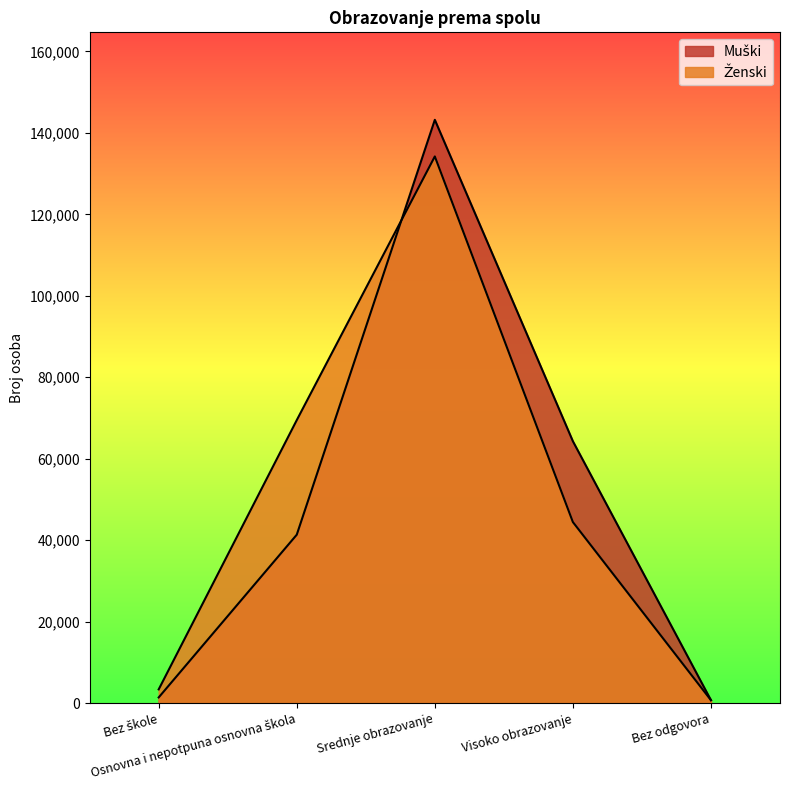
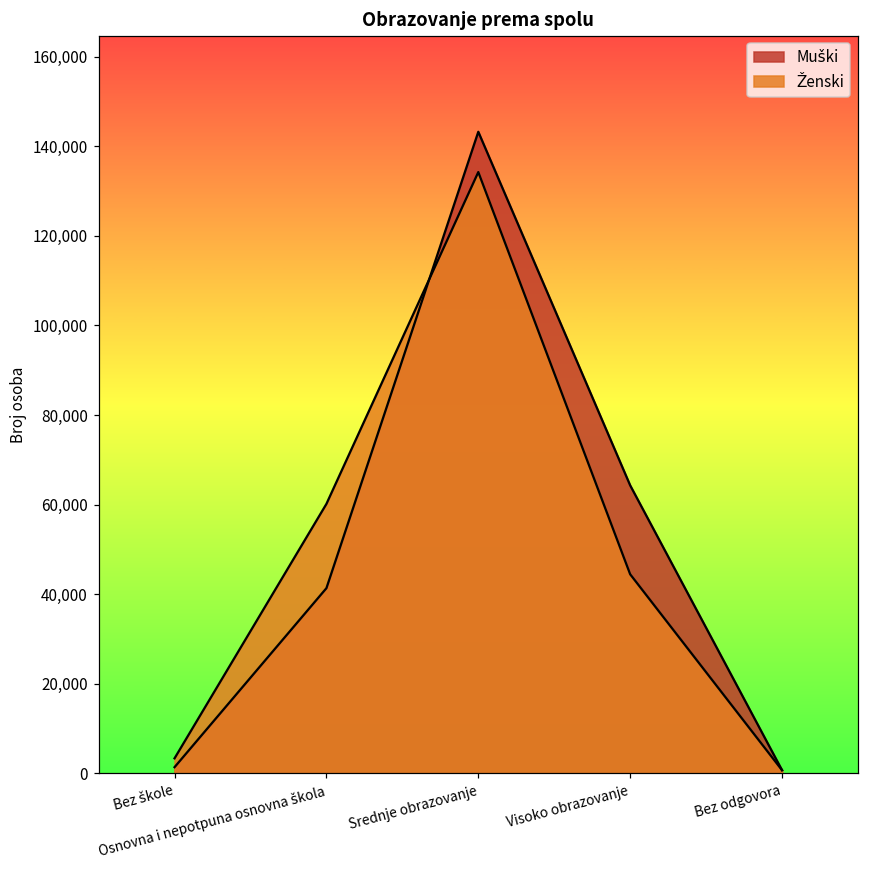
  {
    "Muški": {
      "Bez škole": "1,000",
      "Osnovna i nepotpuna osnovna škola": "41,000",
      "Srednje obrazovanje": "143,000",
      "Visoko obrazovanje": "64,000"
    },
    "Ženski": {
      "Bez škole": "3,000",
-     "Osnovna i nepotpuna osnovna škola": "69,000",
+     "Osnovna i nepotpuna osnovna škola": "60,000",
      "Srednje obrazovanje": "134,000",
      "Visoko obrazovanje": "44,000"
    }
  }
